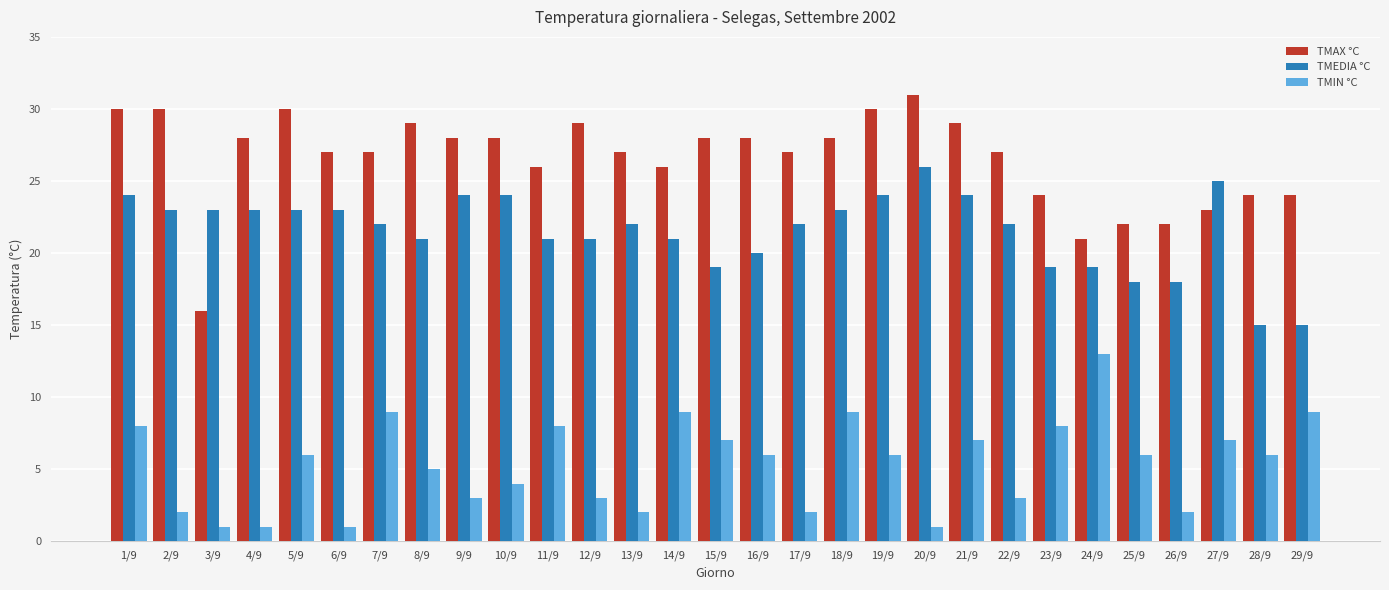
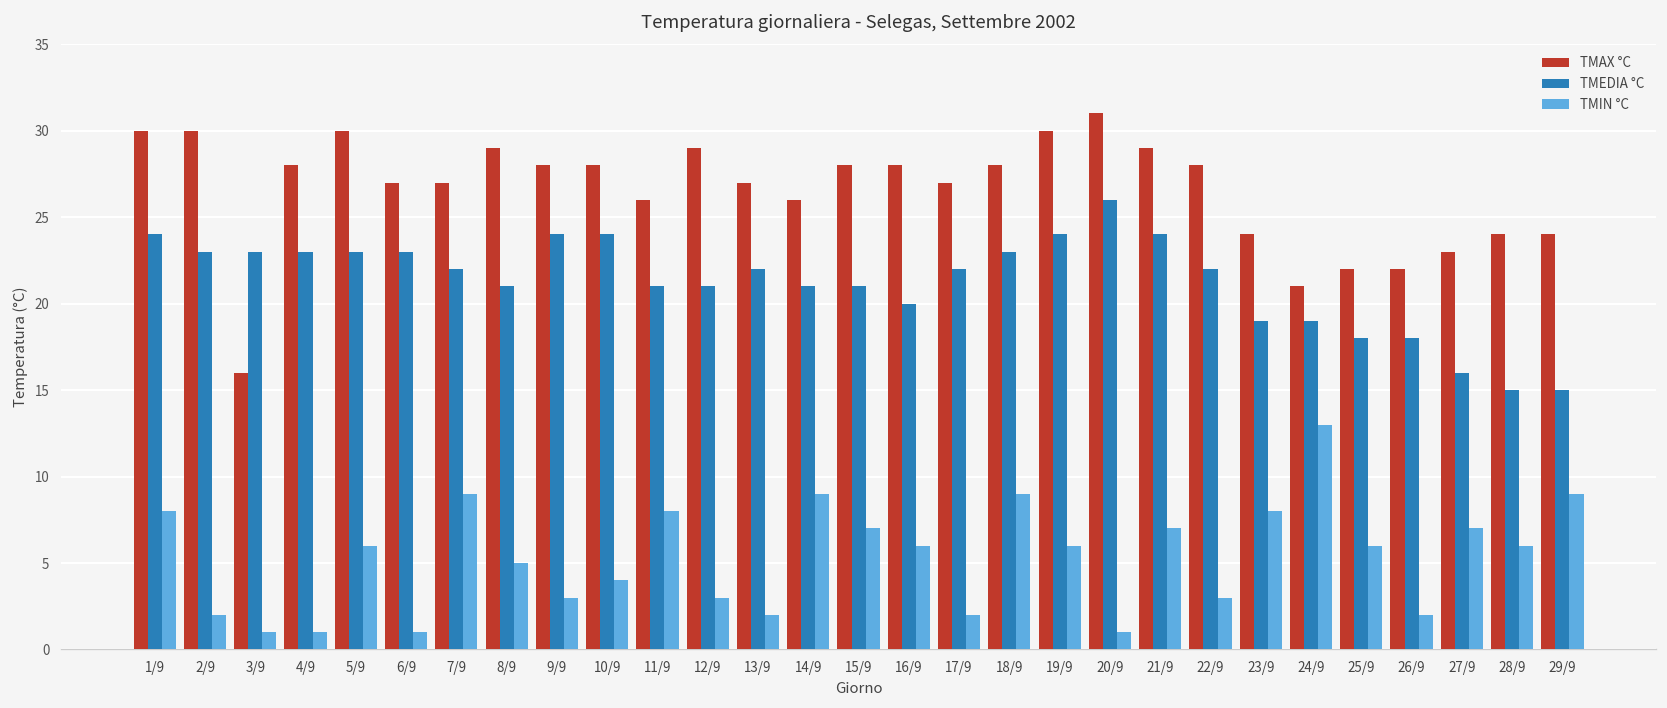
  {
    "TMAX °C": {
      "1/9": 30,
      "2/9": 30,
      "3/9": 16,
      "4/9": 28,
      "5/9": 30,
      "6/9": 27,
      "7/9": 27,
      "8/9": 29,
      "9/9": 28,
      "10/9": 28,
      "11/9": 26,
      "12/9": 29,
      "13/9": 27,
      "14/9": 26,
      "15/9": 28,
      "16/9": 28,
      "17/9": 27,
      "18/9": 28,
      "19/9": 30,
      "20/9": 31,
      "21/9": 29,
-     "22/9": 27,
+     "22/9": 28,
      "23/9": 24,
      "24/9": 21,
      "25/9": 22,
      "26/9": 22,
      "27/9": 23,
      "28/9": 24,
      "29/9": 24
    },
    "TMEDIA °C": {
      "1/9": 24,
      "2/9": 23,
      "3/9": 23,
      "4/9": 23,
      "5/9": 23,
      "6/9": 23,
      "7/9": 22,
      "8/9": 21,
      "9/9": 24,
      "10/9": 24,
      "11/9": 21,
      "12/9": 21,
      "13/9": 22,
      "14/9": 21,
-     "15/9": 19,
+     "15/9": 21,
      "16/9": 20,
      "17/9": 22,
      "18/9": 23,
      "19/9": 24,
      "20/9": 26,
      "21/9": 24,
      "22/9": 22,
      "23/9": 19,
      "24/9": 19,
      "25/9": 18,
      "26/9": 18,
-     "27/9": 25,
+     "27/9": 16,
      "28/9": 15,
      "29/9": 15
    },
    "TMIN °C": {
      "1/9": 8,
      "2/9": 2,
      "3/9": 1,
      "4/9": 1,
      "5/9": 6,
      "6/9": 1,
      "7/9": 9,
      "8/9": 5,
      "9/9": 3,
      "10/9": 4,
      "11/9": 8,
      "12/9": 3,
      "13/9": 2,
      "14/9": 9,
      "15/9": 7,
      "16/9": 6,
      "17/9": 2,
      "18/9": 9,
      "19/9": 6,
      "20/9": 1,
      "21/9": 7,
      "22/9": 3,
      "23/9": 8,
      "24/9": 13,
      "25/9": 6,
      "26/9": 2,
      "27/9": 7,
      "28/9": 6,
      "29/9": 9
    }
  }
